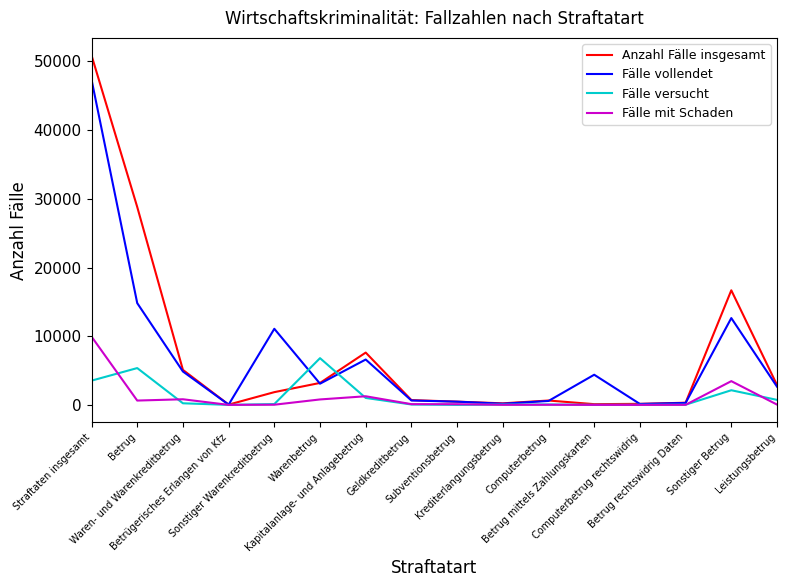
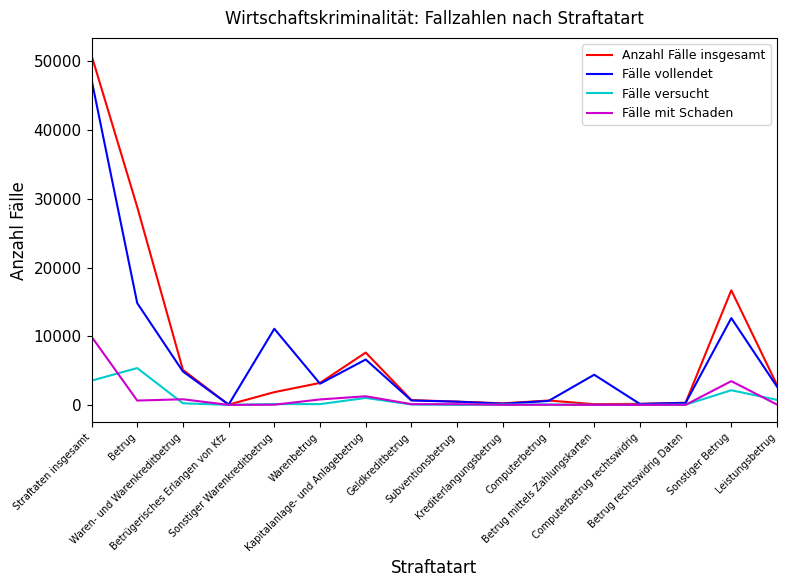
  {
    "Anzahl Fälle insgesamt": {
      "Straftaten insgesamt": 51000,
      "Betrug": 29000,
      "Sonstiger Warenkreditbetrug": 2000,
      "Kapitalanlage- und Anlagebetrug": 8000,
      "Sonstiger Betrug": 17000
    },
    "Fälle vollendet": {
      "Straftaten insgesamt": 47000,
      "Betrug": 15000,
      "Sonstiger Warenkreditbetrug": 11000,
      "Kapitalanlage- und Anlagebetrug": 7000,
      "Betrug mittels Zahlungskarten": 4000,
      "Sonstiger Betrug": 13000
    },
    "Fälle versucht": {
      "Straftaten insgesamt": 4000,
      "Betrug": 5000,
      "Waren- und Warenkreditbetrug": 0,
-     "Warenbetrug": 7000,
+     "Warenbetrug": 0,
      "Sonstiger Betrug": 2000,
      "Leistungsbetrug": 1000
    },
    "Fälle mit Schaden": {
      "Straftaten insgesamt": 10000,
      "Betrug": 1000,
      "Waren- und Warenkreditbetrug": 1000,
      "Warenbetrug": 1000,
      "Sonstiger Betrug": 3000,
      "Leistungsbetrug": 0
    }
  }
